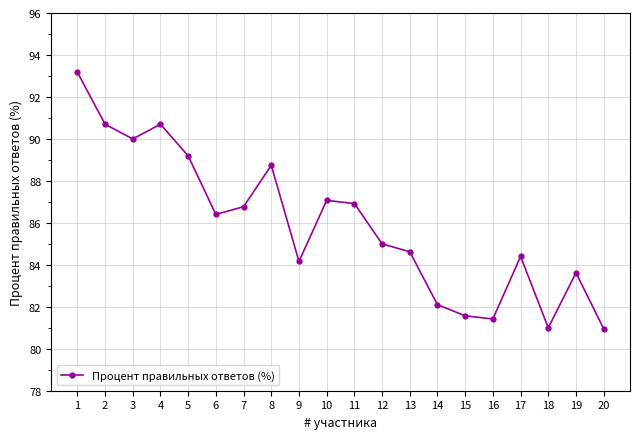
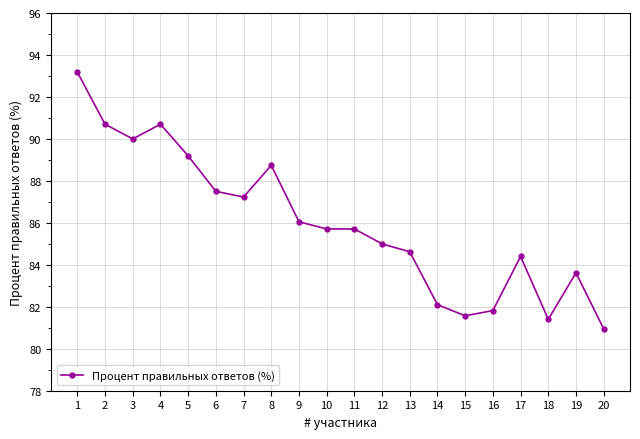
  {
    "1": 93.2,
    "2": 90.7,
    "3": 90.0,
    "4": 90.7,
    "5": 89.2,
-   "6": 86.4,
-   "7": 86.8,
+   "6": 87.5,
+   "7": 87.2,
    "8": 88.7,
-   "9": 84.2,
-   "10": 87.1,
-   "11": 86.9,
+   "9": 86.1,
+   "10": 85.7,
+   "11": 85.7,
    "12": 85.0,
    "13": 84.6,
    "14": 82.1,
    "15": 81.6,
-   "16": 81.4,
+   "16": 81.8,
    "17": 84.4,
-   "18": 81.0,
+   "18": 81.4,
    "19": 83.6,
    "20": 81.0
  }
